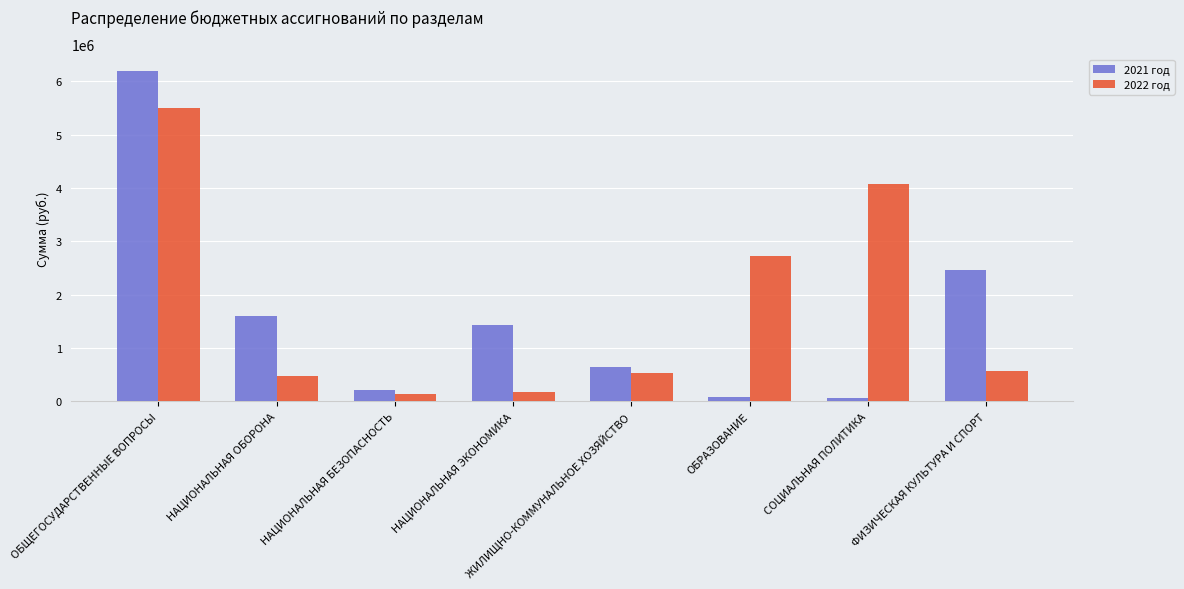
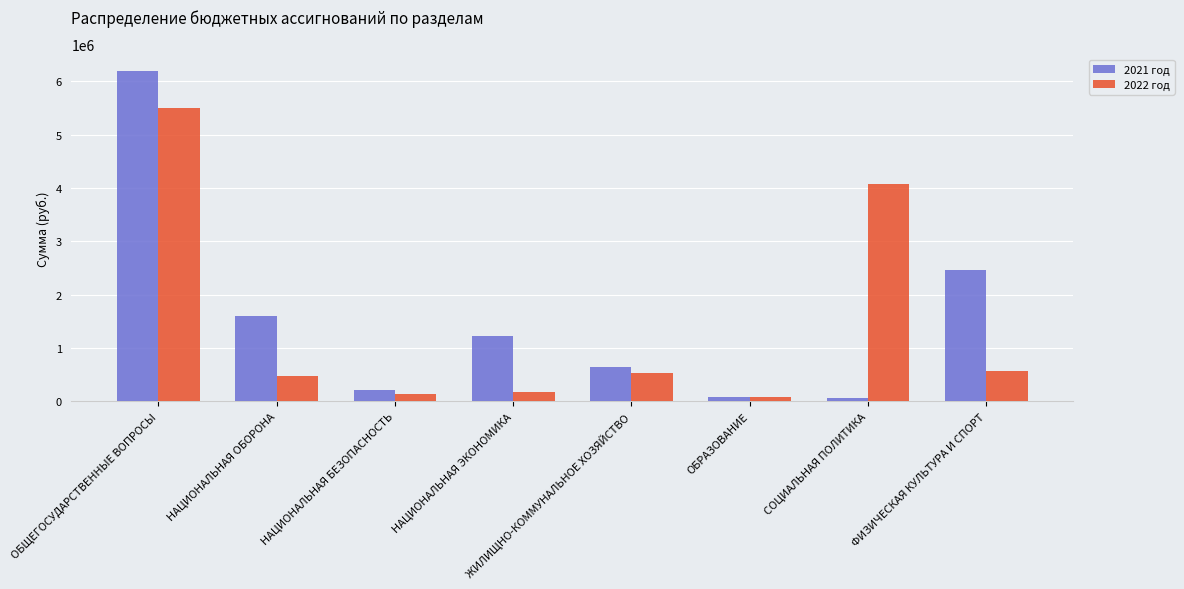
  {
    "2021 год": {
      "ОБЩЕГОСУДАРСТВЕННЫЕ ВОПРОСЫ": 6200000,
      "НАЦИОНАЛЬНАЯ ОБОРОНА": 1600000,
      "НАЦИОНАЛЬНАЯ БЕЗОПАСНОСТЬ": 200000,
-     "НАЦИОНАЛЬНАЯ ЭКОНОМИКА": 1400000,
+     "НАЦИОНАЛЬНАЯ ЭКОНОМИКА": 1200000,
      "ЖИЛИЩНО-КОММУНАЛЬНОЕ ХОЗЯЙСТВО": 600000,
      "ОБРАЗОВАНИЕ": 100000,
      "СОЦИАЛЬНАЯ ПОЛИТИКА": 100000,
      "ФИЗИЧЕСКАЯ КУЛЬТУРА И СПОРТ": 2500000
    },
    "2022 год": {
      "ОБЩЕГОСУДАРСТВЕННЫЕ ВОПРОСЫ": 5500000,
      "НАЦИОНАЛЬНАЯ ОБОРОНА": 500000,
      "НАЦИОНАЛЬНАЯ БЕЗОПАСНОСТЬ": 100000,
      "НАЦИОНАЛЬНАЯ ЭКОНОМИКА": 200000,
      "ЖИЛИЩНО-КОММУНАЛЬНОЕ ХОЗЯЙСТВО": 500000,
-     "ОБРАЗОВАНИЕ": 2700000,
+     "ОБРАЗОВАНИЕ": 100000,
      "СОЦИАЛЬНАЯ ПОЛИТИКА": 4100000,
      "ФИЗИЧЕСКАЯ КУЛЬТУРА И СПОРТ": 600000
    }
  }
